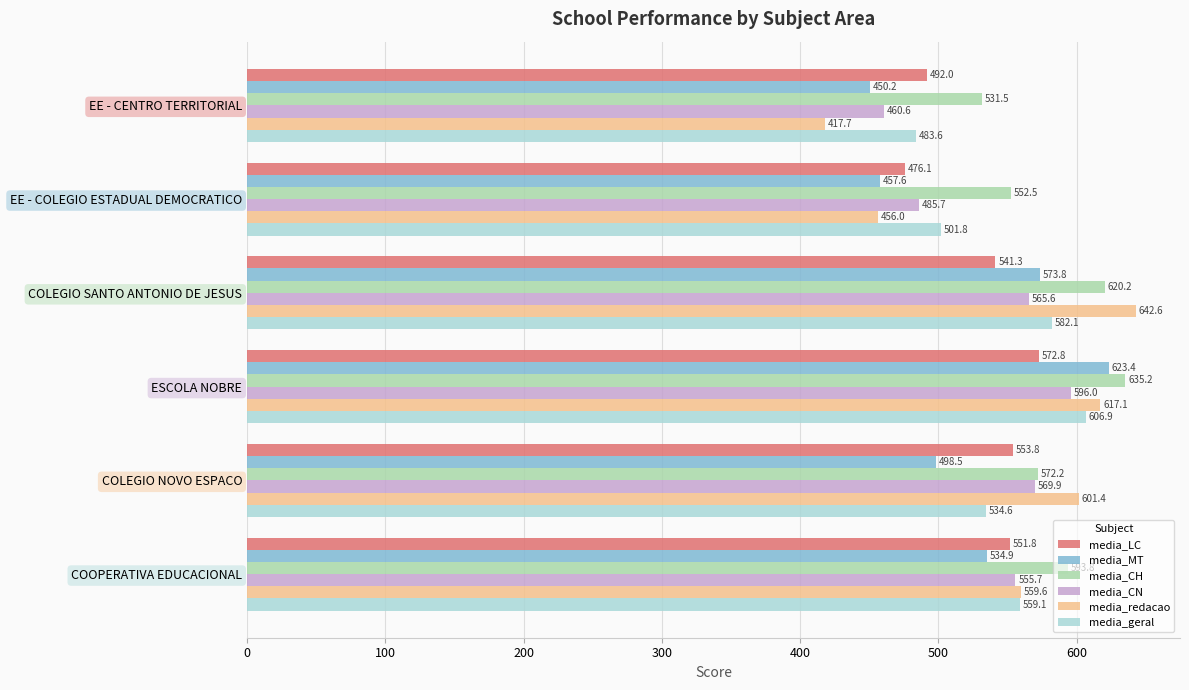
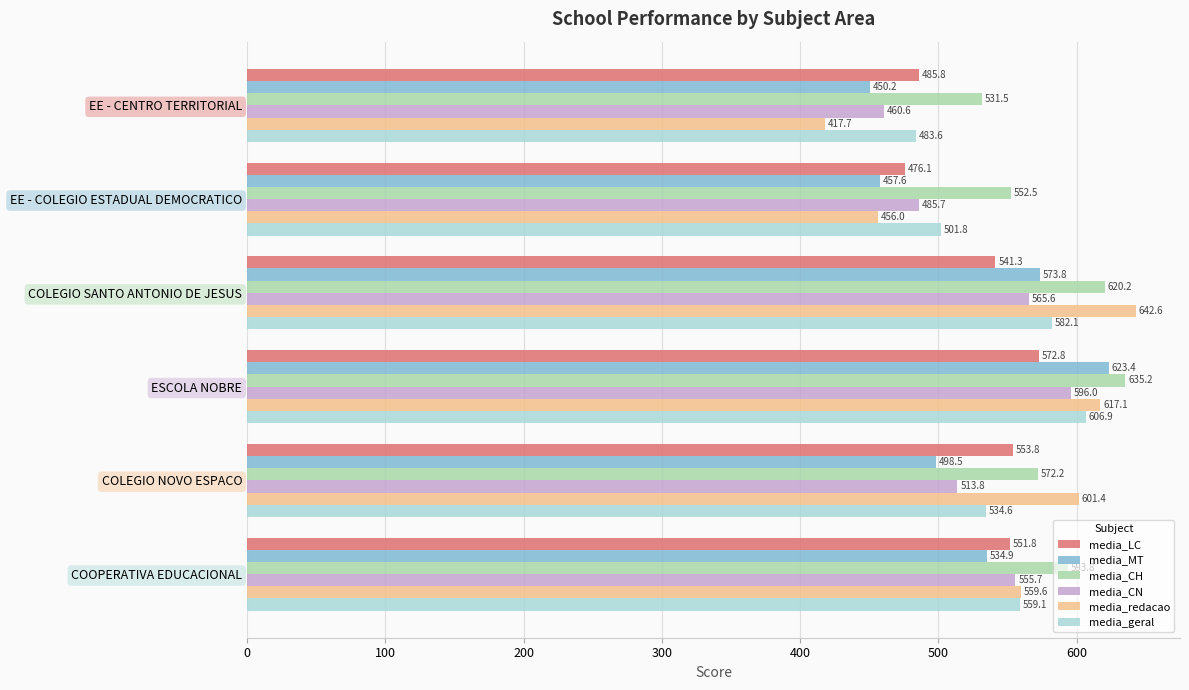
  {
    "media_LC": {
-     "EE - CENTRO TERRITORIAL": 492.0,
+     "EE - CENTRO TERRITORIAL": 485.8,
      "EE - COLEGIO ESTADUAL DEMOCRATICO": 476.1,
      "COLEGIO SANTO ANTONIO DE JESUS": 541.3,
      "ESCOLA NOBRE": 572.8,
      "COLEGIO NOVO ESPACO": 553.8,
      "COOPERATIVA EDUCACIONAL": 551.8
    },
    "media_CN": {
      "EE - CENTRO TERRITORIAL": 460.6,
      "EE - COLEGIO ESTADUAL DEMOCRATICO": 485.7,
      "COLEGIO SANTO ANTONIO DE JESUS": 565.6,
      "ESCOLA NOBRE": 596.0,
-     "COLEGIO NOVO ESPACO": 569.9,
+     "COLEGIO NOVO ESPACO": 513.8,
      "COOPERATIVA EDUCACIONAL": 555.7
    },
    "media_redacao": {
      "EE - CENTRO TERRITORIAL": 417.7,
      "EE - COLEGIO ESTADUAL DEMOCRATICO": 456.0,
      "COLEGIO SANTO ANTONIO DE JESUS": 642.6,
      "ESCOLA NOBRE": 617.1,
      "COLEGIO NOVO ESPACO": 601.4,
      "COOPERATIVA EDUCACIONAL": 559.6
    }
  }
